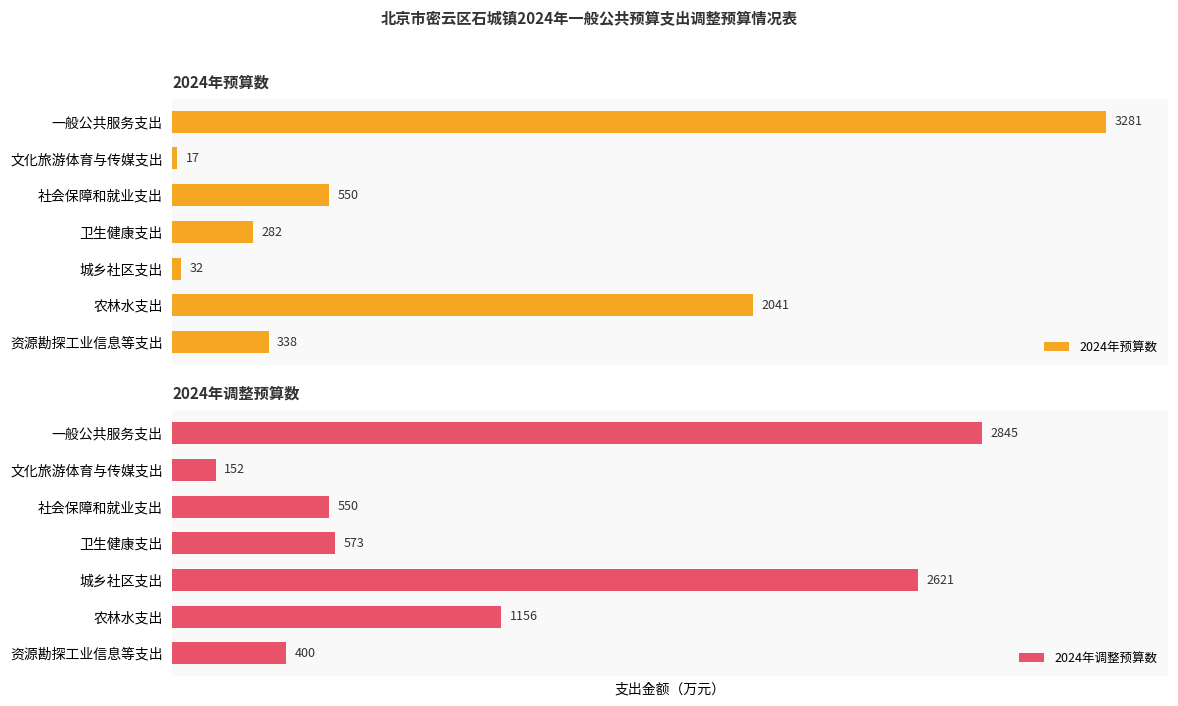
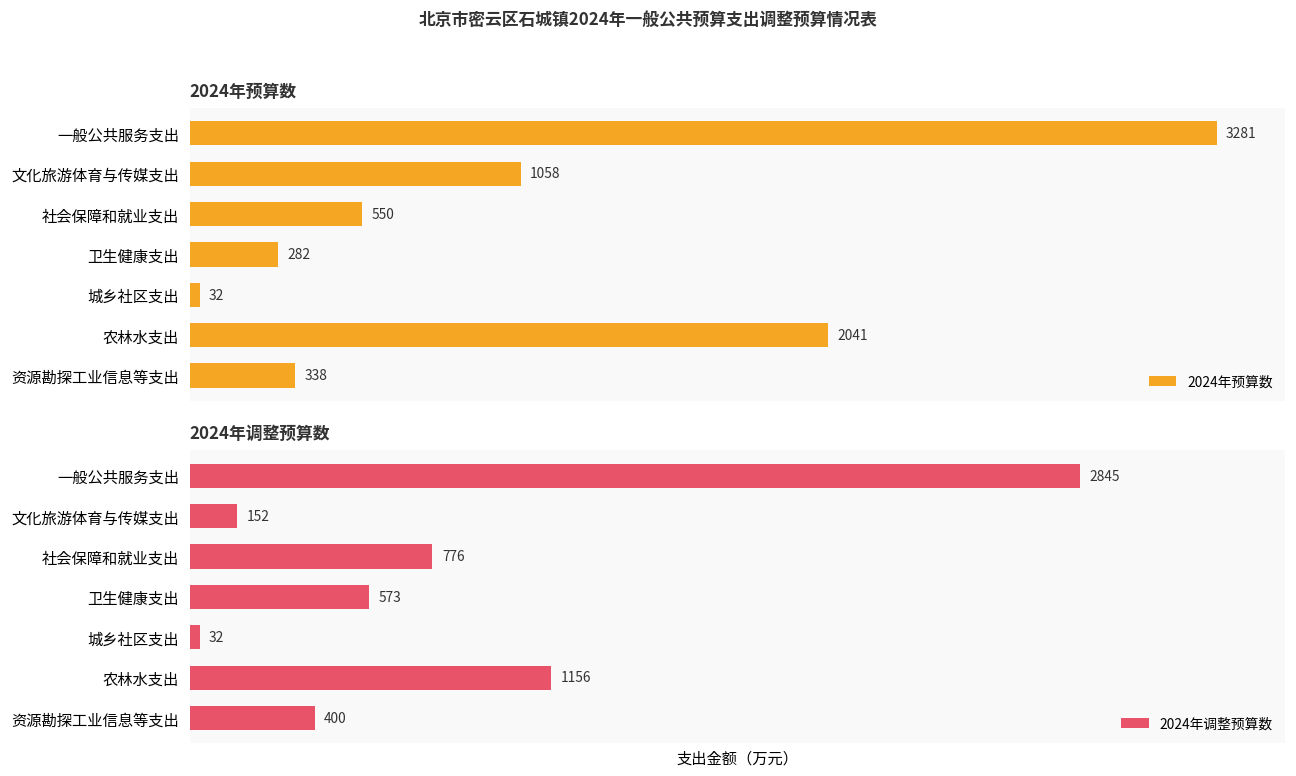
  {
    "2024年预算数": {
      "一般公共服务支出": 3281,
-     "文化旅游体育与传媒支出": 17,
+     "文化旅游体育与传媒支出": 1058,
      "社会保障和就业支出": 550,
      "卫生健康支出": 282,
      "城乡社区支出": 32,
      "农林水支出": 2041,
      "资源勘探工业信息等支出": 338
    },
    "2024年调整预算数": {
      "一般公共服务支出": 2845,
      "文化旅游体育与传媒支出": 152,
-     "社会保障和就业支出": 550,
+     "社会保障和就业支出": 776,
      "卫生健康支出": 573,
-     "城乡社区支出": 2621,
+     "城乡社区支出": 32,
      "农林水支出": 1156,
      "资源勘探工业信息等支出": 400
    }
  }
